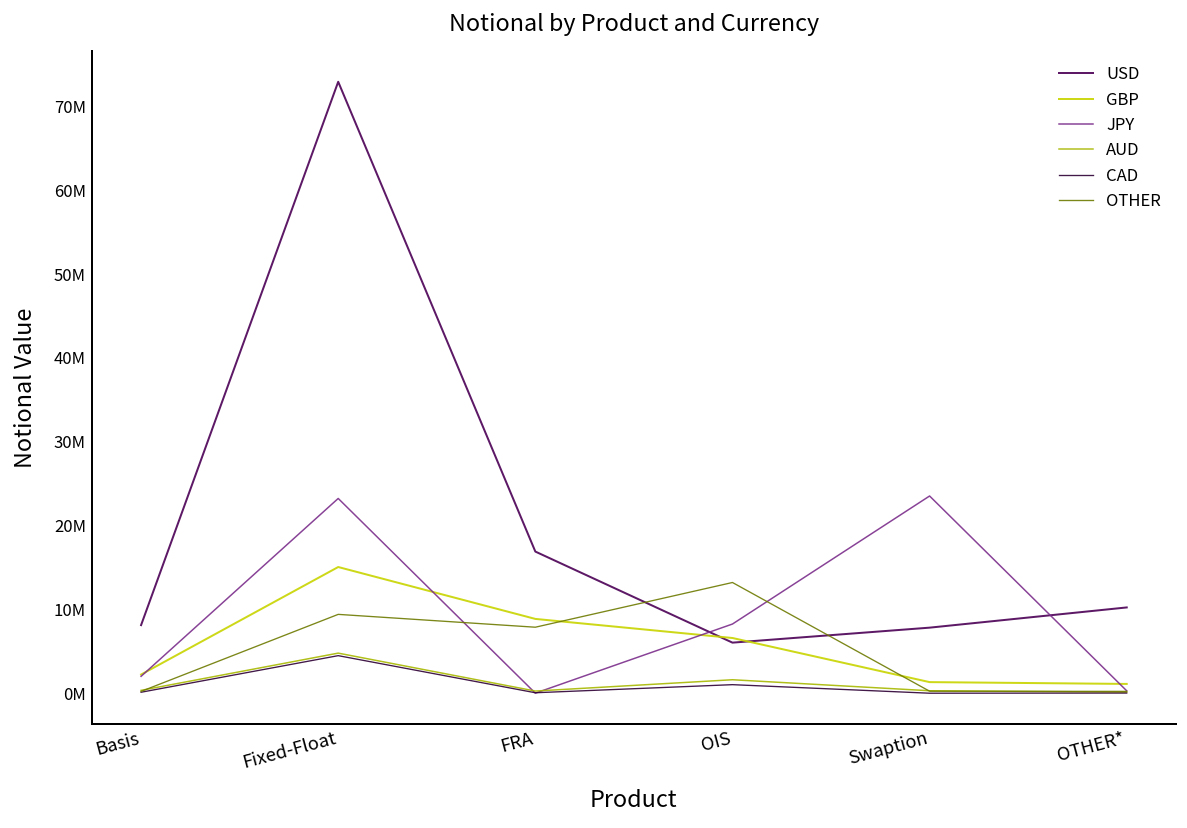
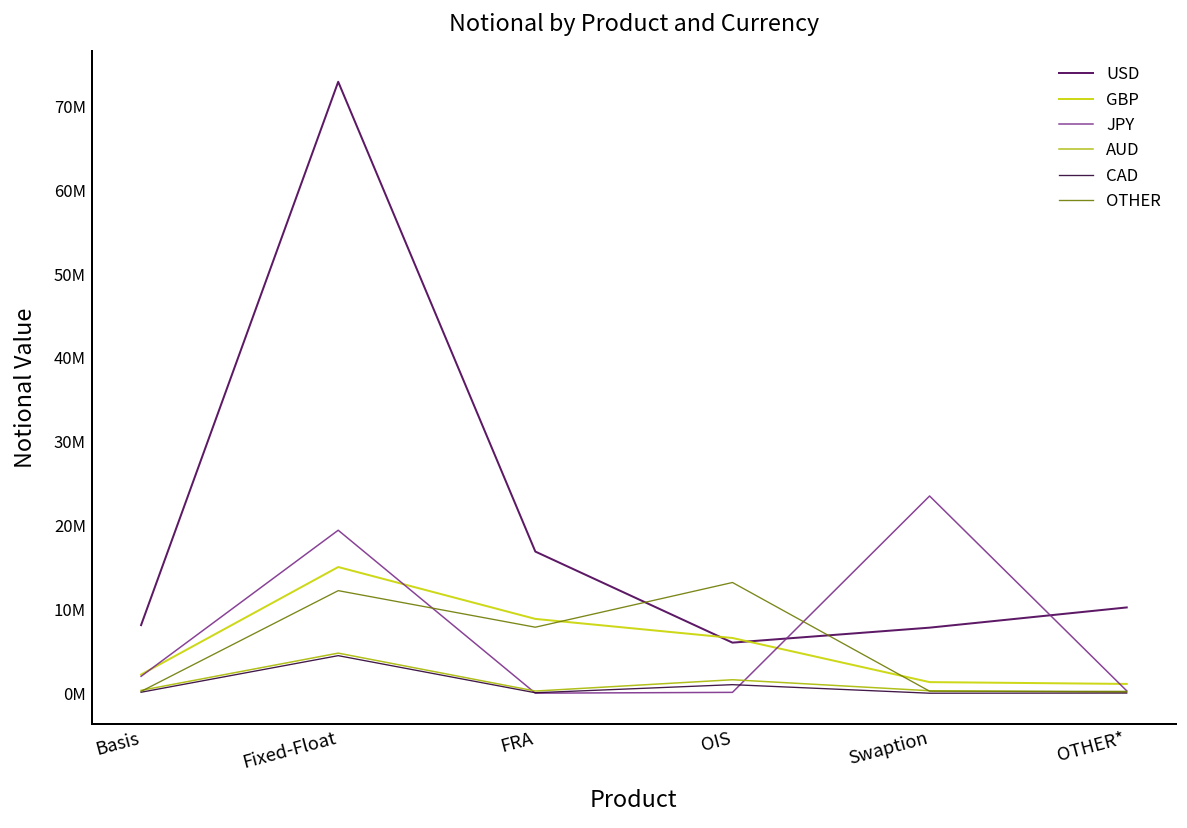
  {
    "JPY": {
-     "Fixed-Float": 23000000,
-     "OIS": 8000000,
+     "Fixed-Float": 19000000,
+     "OIS": 0,
      "Swaption": 24000000
    },
    "OTHER": {
-     "Fixed-Float": 9000000,
+     "Fixed-Float": 12000000,
      "FRA": 8000000,
      "OIS": 13000000
    }
  }
